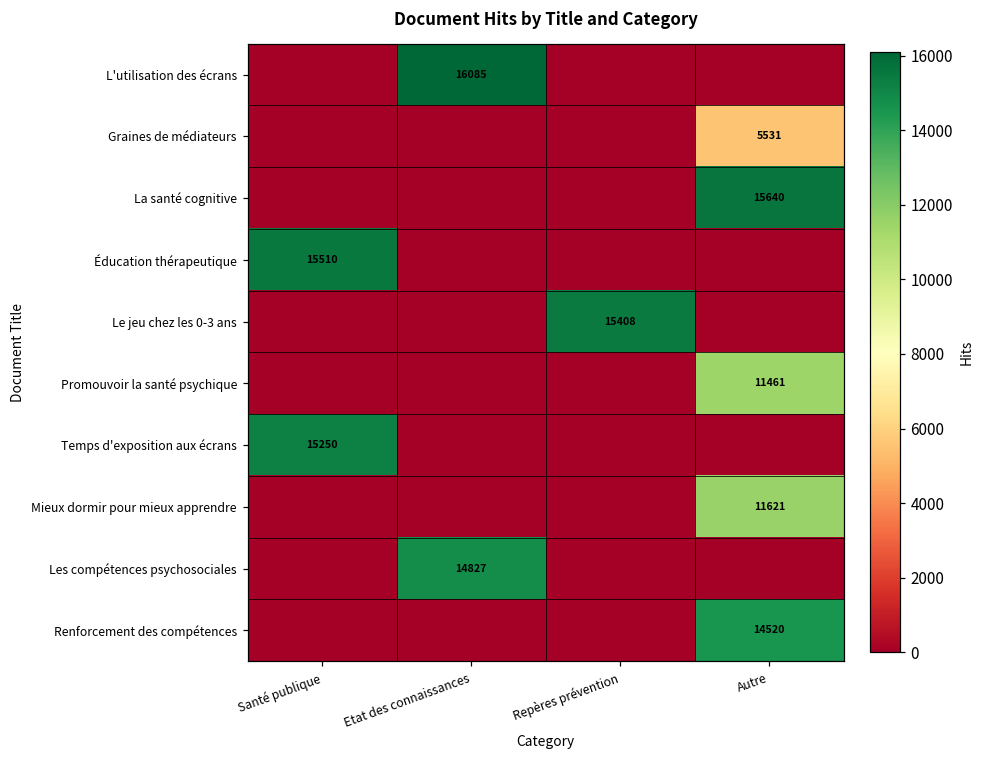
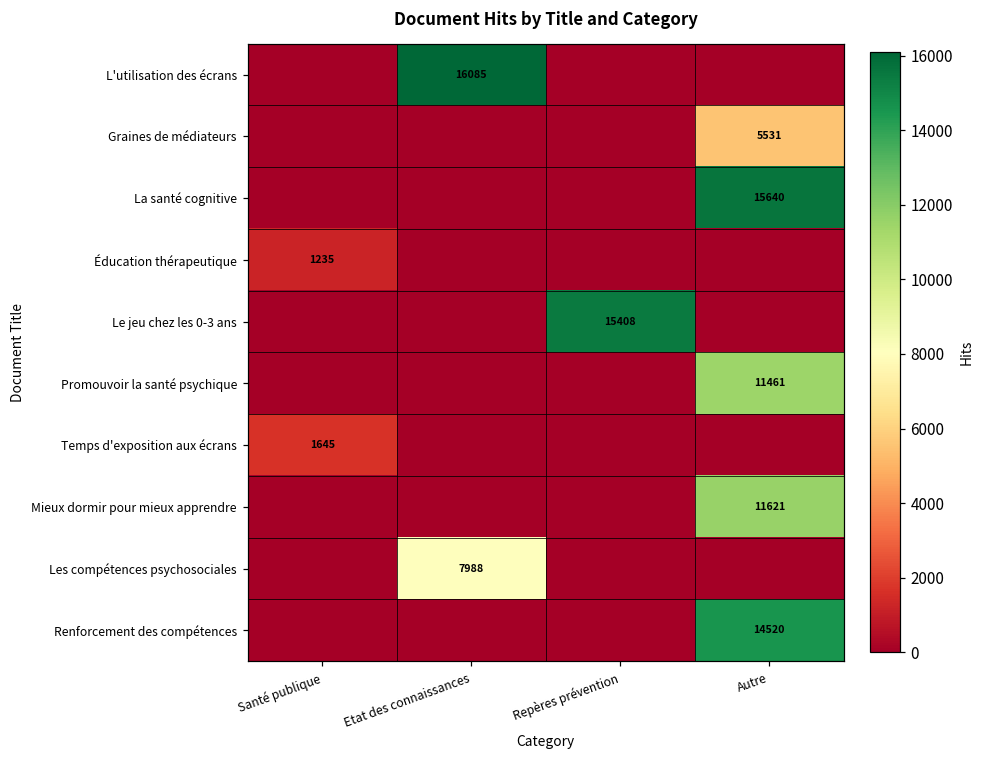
  {
    "L'utilisation des écrans": {
      "Etat des connaissances": 16085
    },
    "Graines de médiateurs": {
      "Autre": 5531
    },
    "La santé cognitive": {
      "Autre": 15640
    },
    "Éducation thérapeutique": {
-     "Santé publique": 15510
+     "Santé publique": 1235
    },
    "Le jeu chez les 0-3 ans": {
      "Repères prévention": 15408
    },
    "Promouvoir la santé psychique": {
      "Autre": 11461
    },
    "Temps d'exposition aux écrans": {
-     "Santé publique": 15250
+     "Santé publique": 1645
    },
    "Mieux dormir pour mieux apprendre": {
      "Autre": 11621
    },
    "Les compétences psychosociales": {
-     "Etat des connaissances": 14827
+     "Etat des connaissances": 7988
    },
    "Renforcement des compétences": {
      "Autre": 14520
    }
  }
